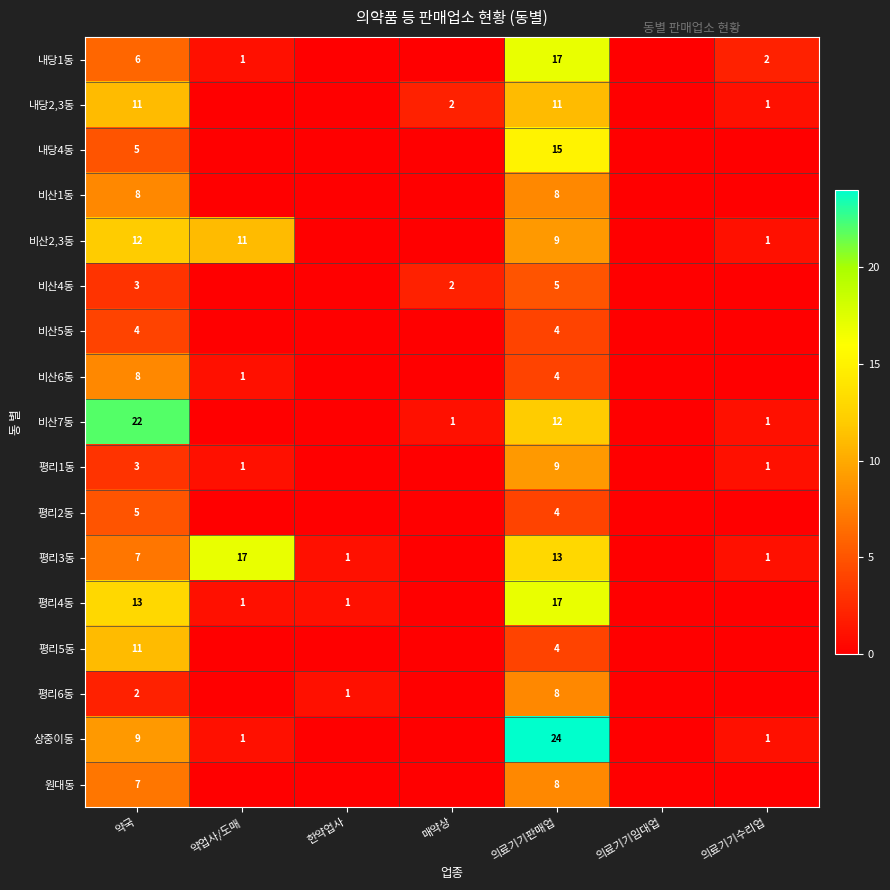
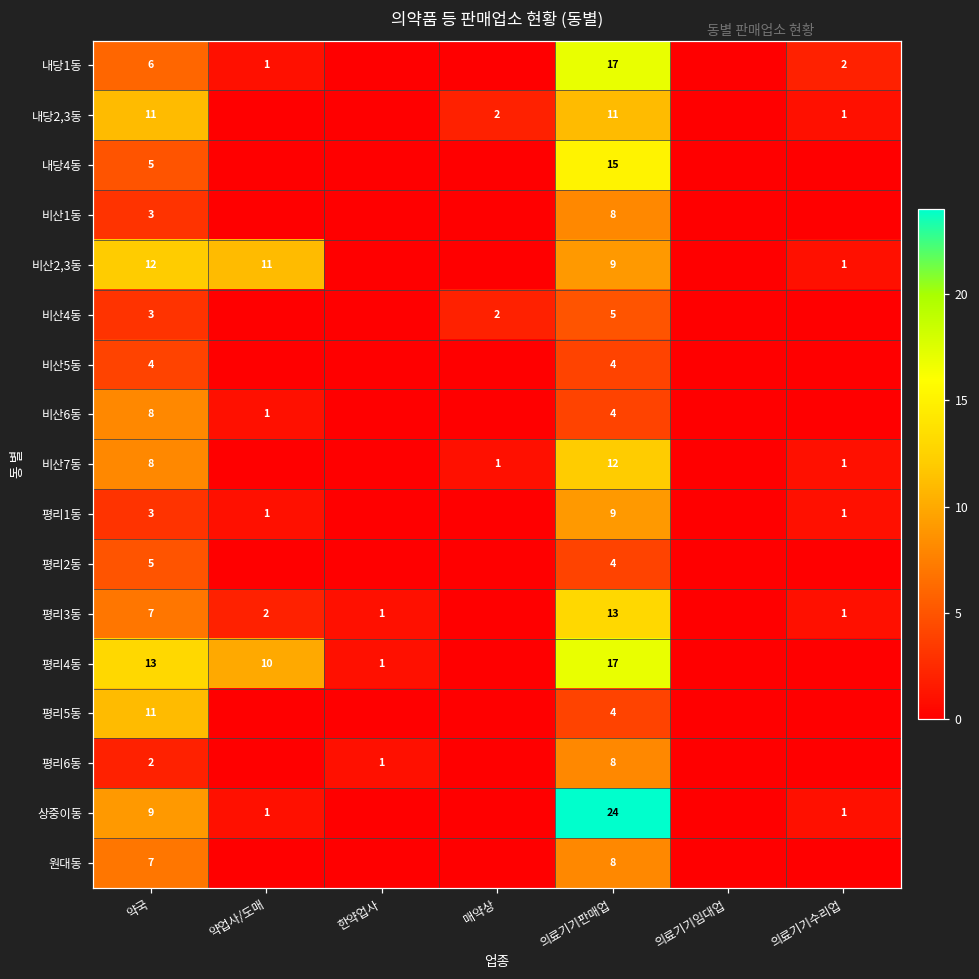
  {
    "내당1동": {
      "약국": 6,
      "약업사/도매": 1,
      "의료기기판매업": 17,
      "의료기기수리업": 2
    },
    "내당2,3동": {
      "약국": 11,
      "매약상": 2,
      "의료기기판매업": 11,
      "의료기기수리업": 1
    },
    "내당4동": {
      "약국": 5,
      "의료기기판매업": 15
    },
    "비산1동": {
-     "약국": 8,
+     "약국": 3,
      "의료기기판매업": 8
    },
    "비산2,3동": {
      "약국": 12,
      "약업사/도매": 11,
      "의료기기판매업": 9,
      "의료기기수리업": 1
    },
    "비산4동": {
      "약국": 3,
      "매약상": 2,
      "의료기기판매업": 5
    },
    "비산5동": {
      "약국": 4,
      "의료기기판매업": 4
    },
    "비산6동": {
      "약국": 8,
      "약업사/도매": 1,
      "의료기기판매업": 4
    },
    "비산7동": {
-     "약국": 22,
+     "약국": 8,
      "매약상": 1,
      "의료기기판매업": 12,
      "의료기기수리업": 1
    },
    "평리1동": {
      "약국": 3,
      "약업사/도매": 1,
      "의료기기판매업": 9,
      "의료기기수리업": 1
    },
    "평리2동": {
      "약국": 5,
      "의료기기판매업": 4
    },
    "평리3동": {
      "약국": 7,
-     "약업사/도매": 17,
+     "약업사/도매": 2,
      "한약업사": 1,
      "의료기기판매업": 13,
      "의료기기수리업": 1
    },
    "평리4동": {
      "약국": 13,
-     "약업사/도매": 1,
+     "약업사/도매": 10,
      "한약업사": 1,
      "의료기기판매업": 17
    },
    "평리5동": {
      "약국": 11,
      "의료기기판매업": 4
    },
    "평리6동": {
      "약국": 2,
      "한약업사": 1,
      "의료기기판매업": 8
    },
    "상중이동": {
      "약국": 9,
      "약업사/도매": 1,
      "의료기기판매업": 24,
      "의료기기수리업": 1
    },
    "원대동": {
      "약국": 7,
      "의료기기판매업": 8
    }
  }
